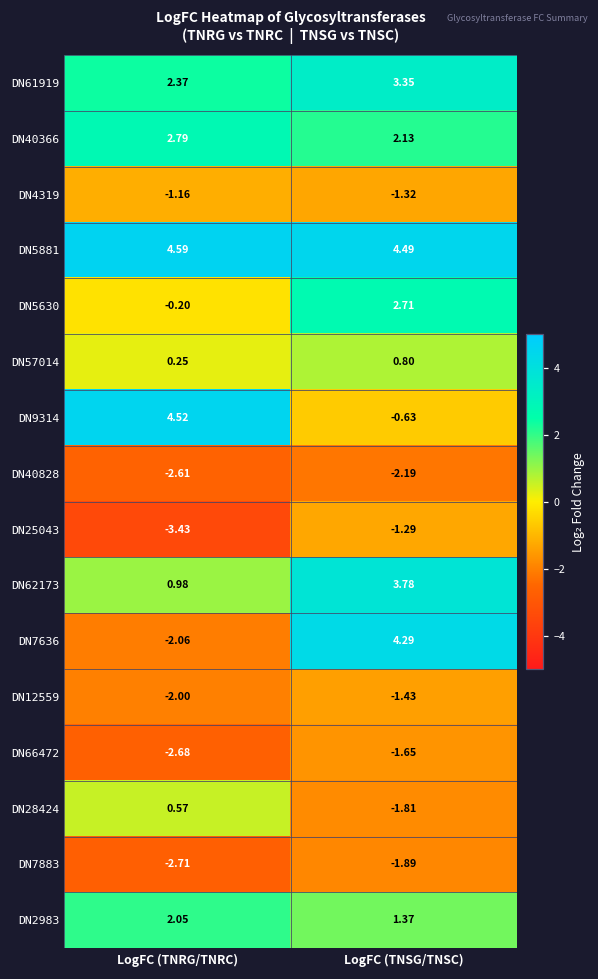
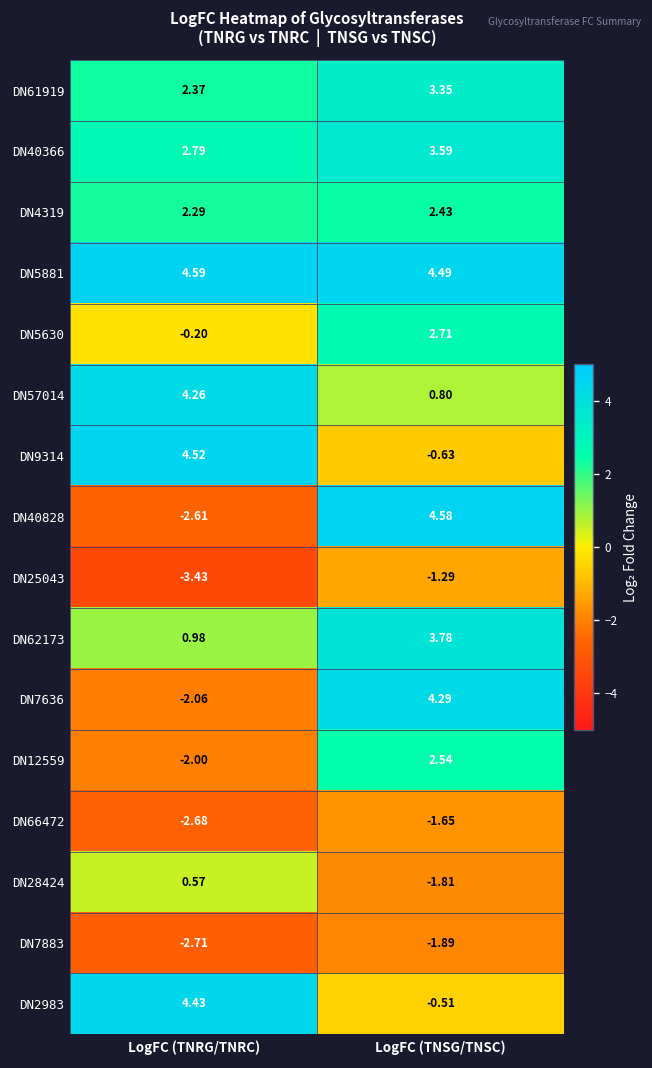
  {
    "DN61919": {
      "LogFC (TNRG/TNRC)": 2.37,
      "LogFC (TNSG/TNSC)": 3.35
    },
    "DN40366": {
      "LogFC (TNRG/TNRC)": 2.79,
-     "LogFC (TNSG/TNSC)": 2.13
+     "LogFC (TNSG/TNSC)": 3.59
    },
    "DN4319": {
-     "LogFC (TNRG/TNRC)": -1.16,
-     "LogFC (TNSG/TNSC)": -1.32
+     "LogFC (TNRG/TNRC)": 2.29,
+     "LogFC (TNSG/TNSC)": 2.43
    },
    "DN5881": {
      "LogFC (TNRG/TNRC)": 4.59,
      "LogFC (TNSG/TNSC)": 4.49
    },
    "DN5630": {
      "LogFC (TNRG/TNRC)": -0.20,
      "LogFC (TNSG/TNSC)": 2.71
    },
    "DN57014": {
-     "LogFC (TNRG/TNRC)": 0.25,
+     "LogFC (TNRG/TNRC)": 4.26,
      "LogFC (TNSG/TNSC)": 0.80
    },
    "DN9314": {
      "LogFC (TNRG/TNRC)": 4.52,
      "LogFC (TNSG/TNSC)": -0.63
    },
    "DN40828": {
      "LogFC (TNRG/TNRC)": -2.61,
-     "LogFC (TNSG/TNSC)": -2.19
+     "LogFC (TNSG/TNSC)": 4.58
    },
    "DN25043": {
      "LogFC (TNRG/TNRC)": -3.43,
      "LogFC (TNSG/TNSC)": -1.29
    },
    "DN62173": {
      "LogFC (TNRG/TNRC)": 0.98,
      "LogFC (TNSG/TNSC)": 3.78
    },
    "DN7636": {
      "LogFC (TNRG/TNRC)": -2.06,
      "LogFC (TNSG/TNSC)": 4.29
    },
    "DN12559": {
      "LogFC (TNRG/TNRC)": -2.00,
-     "LogFC (TNSG/TNSC)": -1.43
+     "LogFC (TNSG/TNSC)": 2.54
    },
    "DN66472": {
      "LogFC (TNRG/TNRC)": -2.68,
      "LogFC (TNSG/TNSC)": -1.65
    },
    "DN28424": {
      "LogFC (TNRG/TNRC)": 0.57,
      "LogFC (TNSG/TNSC)": -1.81
    },
    "DN7883": {
      "LogFC (TNRG/TNRC)": -2.71,
      "LogFC (TNSG/TNSC)": -1.89
    },
    "DN2983": {
-     "LogFC (TNRG/TNRC)": 2.05,
-     "LogFC (TNSG/TNSC)": 1.37
+     "LogFC (TNRG/TNRC)": 4.43,
+     "LogFC (TNSG/TNSC)": -0.51
    }
  }
